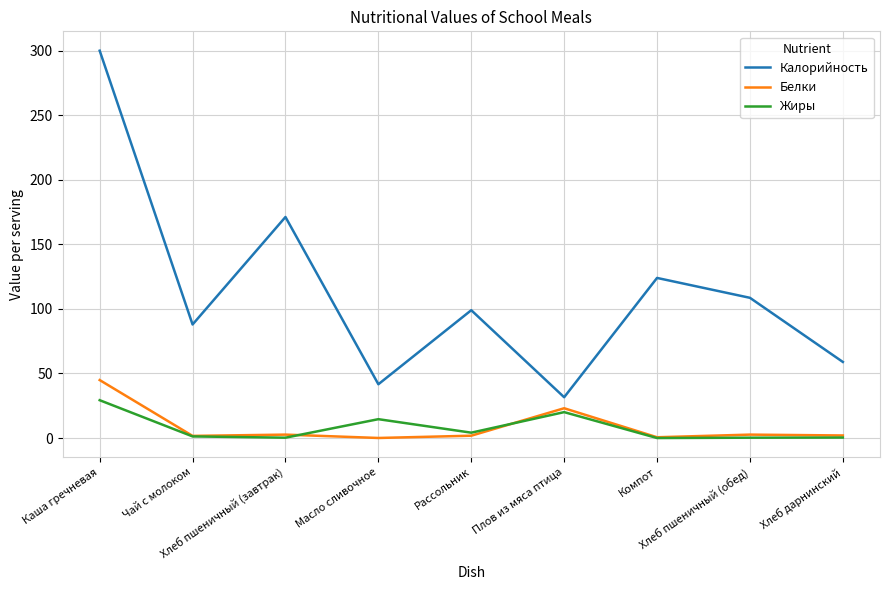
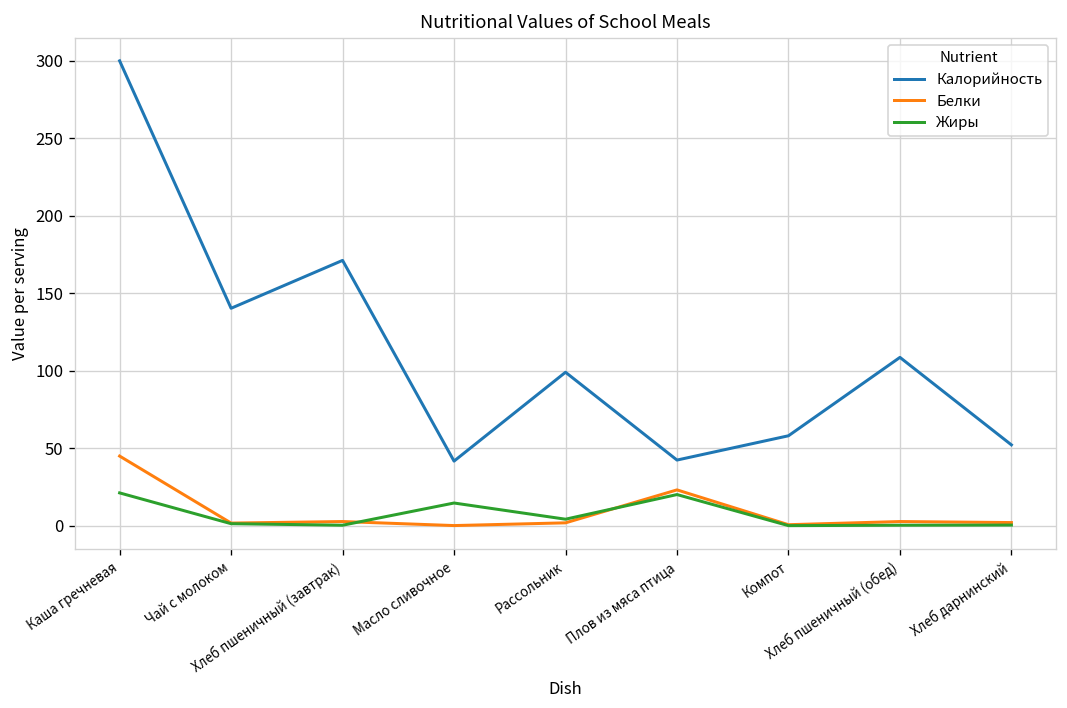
  {
    "Калорийность": {
      "Каша гречневая": 300,
-     "Чай с молоком": 88,
+     "Чай с молоком": 140,
      "Хлеб пшеничный (завтрак)": 171,
      "Масло сливочное": 42,
      "Рассольник": 99,
-     "Плов из мяса птица": 32,
-     "Компот": 124,
+     "Плов из мяса птица": 42,
+     "Компот": 58,
      "Хлеб пшеничный (обед)": 109,
-     "Хлеб дарнинский": 59
+     "Хлеб дарнинский": 52
    },
    "Белки": {
      "Каша гречневая": 45,
      "Хлеб пшеничный (завтрак)": 3,
      "Масло сливочное": 0,
      "Рассольник": 2,
      "Плов из мяса птица": 23,
      "Хлеб пшеничный (обед)": 3
    },
    "Жиры": {
-     "Каша гречневая": 29,
+     "Каша гречневая": 21,
      "Хлеб пшеничный (завтрак)": 0,
      "Масло сливочное": 15,
      "Рассольник": 4,
      "Плов из мяса птица": 20,
      "Хлеб пшеничный (обед)": 0
    }
  }
